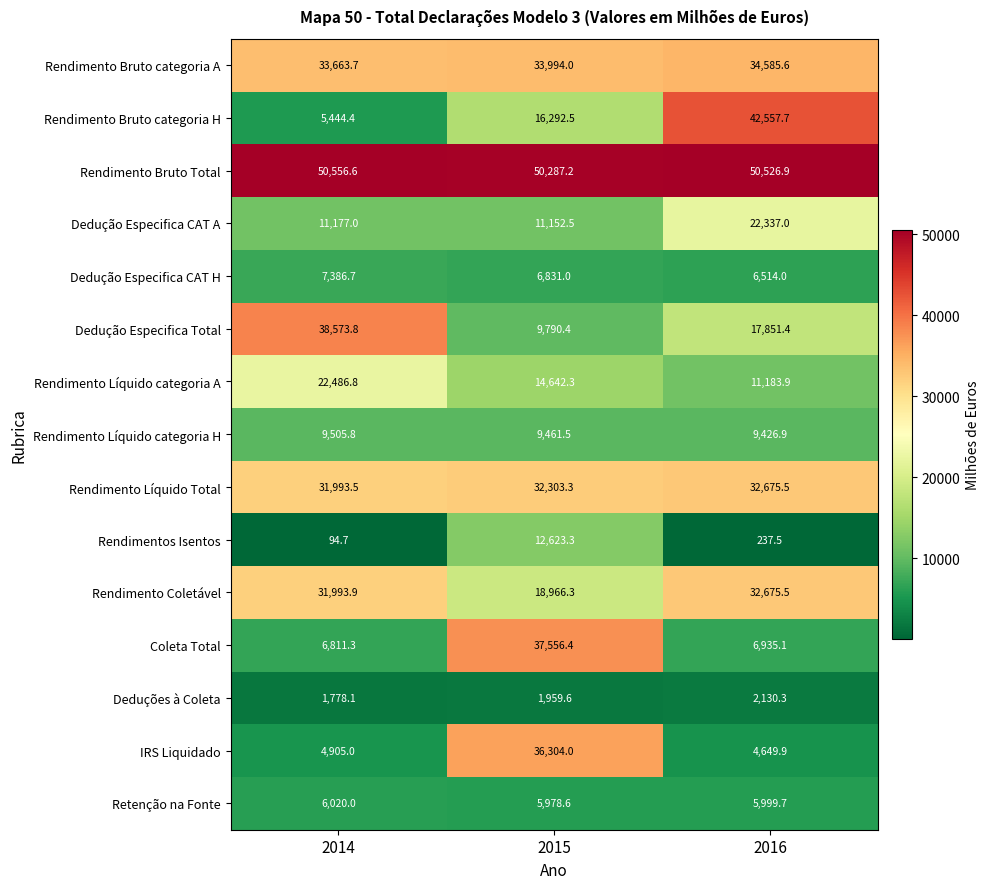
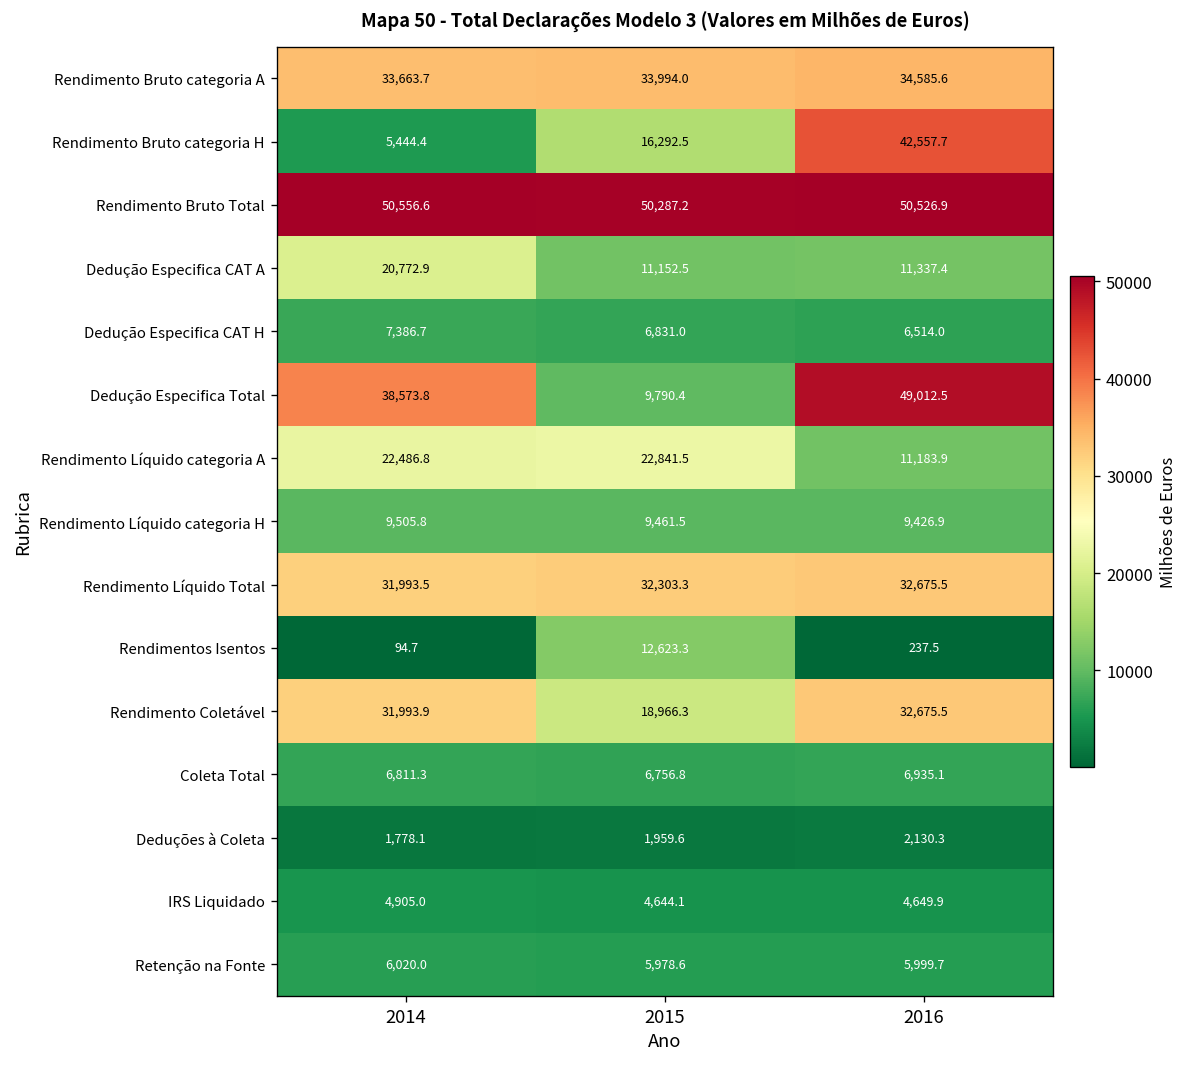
  {
    "Rendimento Bruto categoria A": {
      "2014": "33,663.7",
      "2015": "33,994.0",
      "2016": "34,585.6"
    },
    "Rendimento Bruto categoria H": {
      "2014": "5,444.4",
      "2015": "16,292.5",
      "2016": "42,557.7"
    },
    "Rendimento Bruto Total": {
      "2014": "50,556.6",
      "2015": "50,287.2",
      "2016": "50,526.9"
    },
    "Dedução Especifica CAT A": {
-     "2014": "11,177.0",
+     "2014": "20,772.9",
      "2015": "11,152.5",
-     "2016": "22,337.0"
+     "2016": "11,337.4"
    },
    "Dedução Especifica CAT H": {
      "2014": "7,386.7",
      "2015": "6,831.0",
      "2016": "6,514.0"
    },
    "Dedução Especifica Total": {
      "2014": "38,573.8",
      "2015": "9,790.4",
-     "2016": "17,851.4"
+     "2016": "49,012.5"
    },
    "Rendimento Líquido categoria A": {
      "2014": "22,486.8",
-     "2015": "14,642.3",
+     "2015": "22,841.5",
      "2016": "11,183.9"
    },
    "Rendimento Líquido categoria H": {
      "2014": "9,505.8",
      "2015": "9,461.5",
      "2016": "9,426.9"
    },
    "Rendimento Líquido Total": {
      "2014": "31,993.5",
      "2015": "32,303.3",
      "2016": "32,675.5"
    },
    "Rendimentos Isentos": {
      "2014": "94.7",
      "2015": "12,623.3",
      "2016": "237.5"
    },
    "Rendimento Coletável": {
      "2014": "31,993.9",
      "2015": "18,966.3",
      "2016": "32,675.5"
    },
    "Coleta Total": {
      "2014": "6,811.3",
-     "2015": "37,556.4",
+     "2015": "6,756.8",
      "2016": "6,935.1"
    },
    "Deduções à Coleta": {
      "2014": "1,778.1",
      "2015": "1,959.6",
      "2016": "2,130.3"
    },
    "IRS Liquidado": {
      "2014": "4,905.0",
-     "2015": "36,304.0",
+     "2015": "4,644.1",
      "2016": "4,649.9"
    },
    "Retenção na Fonte": {
      "2014": "6,020.0",
      "2015": "5,978.6",
      "2016": "5,999.7"
    }
  }
